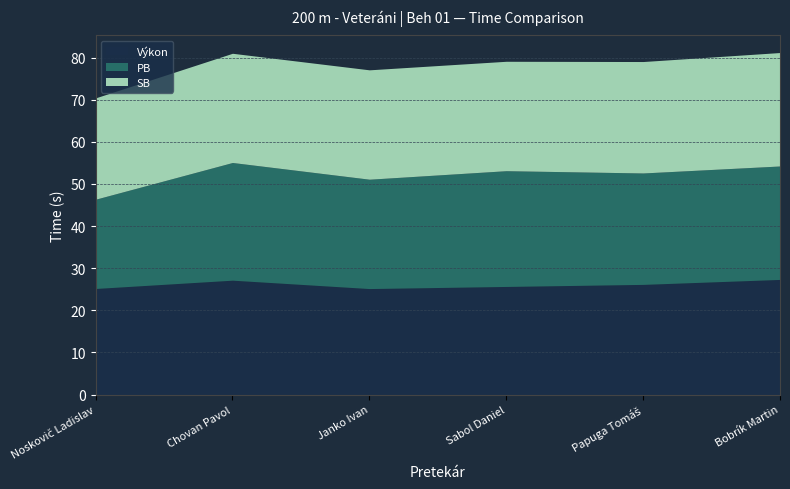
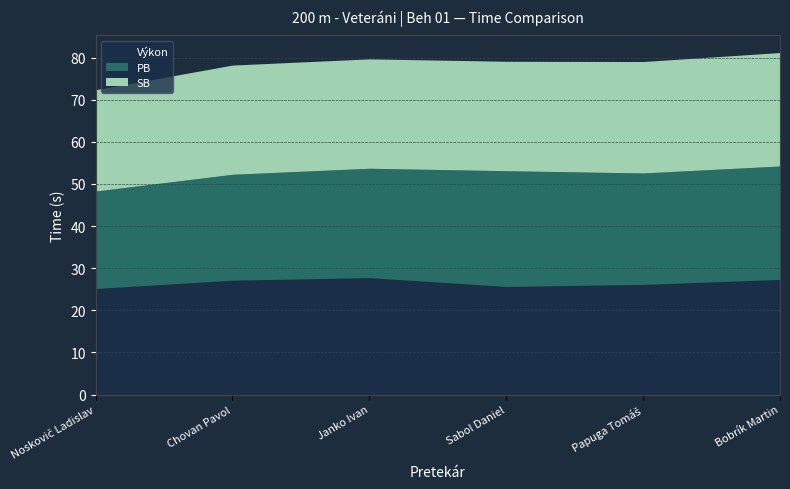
  {
    "Výkon": {
      "Noskovič Ladislav": 25,
      "Chovan Pavol": 27,
-     "Janko Ivan": 25,
+     "Janko Ivan": 28,
      "Sabol Daniel": 26,
      "Papuga Tomáš": 26,
      "Bobrík Martin": 27
    },
    "PB": {
-     "Noskovič Ladislav": 21,
-     "Chovan Pavol": 28,
+     "Noskovič Ladislav": 23,
+     "Chovan Pavol": 25,
      "Janko Ivan": 26,
      "Sabol Daniel": 27,
      "Papuga Tomáš": 26,
      "Bobrík Martin": 27
    },
    "SB": {
      "Noskovič Ladislav": 24,
      "Chovan Pavol": 26,
      "Janko Ivan": 26,
      "Sabol Daniel": 26,
      "Papuga Tomáš": 26,
      "Bobrík Martin": 27
    }
  }
